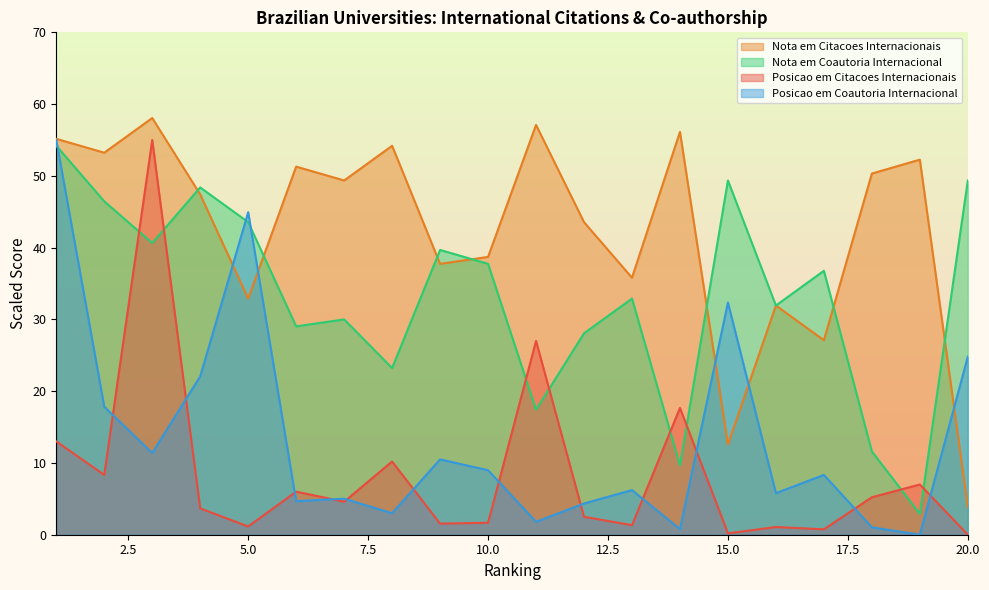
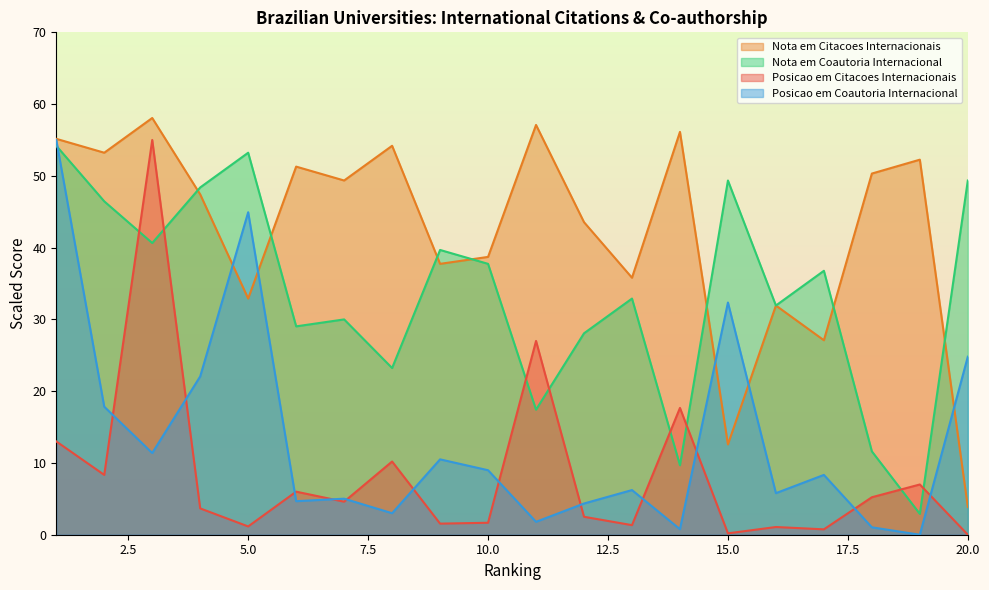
  {
    "Nota em Coautoria Internacional": {
-     "5.0": 44,
+     "5.0": 53,
      "10.0": 38,
      "15.0": 49,
      "20.0": 49
    },
    "Posicao em Coautoria Internacional": {
      "5.0": 45,
      "10.0": 9,
      "15.0": 32,
      "20.0": 25
    }
  }
